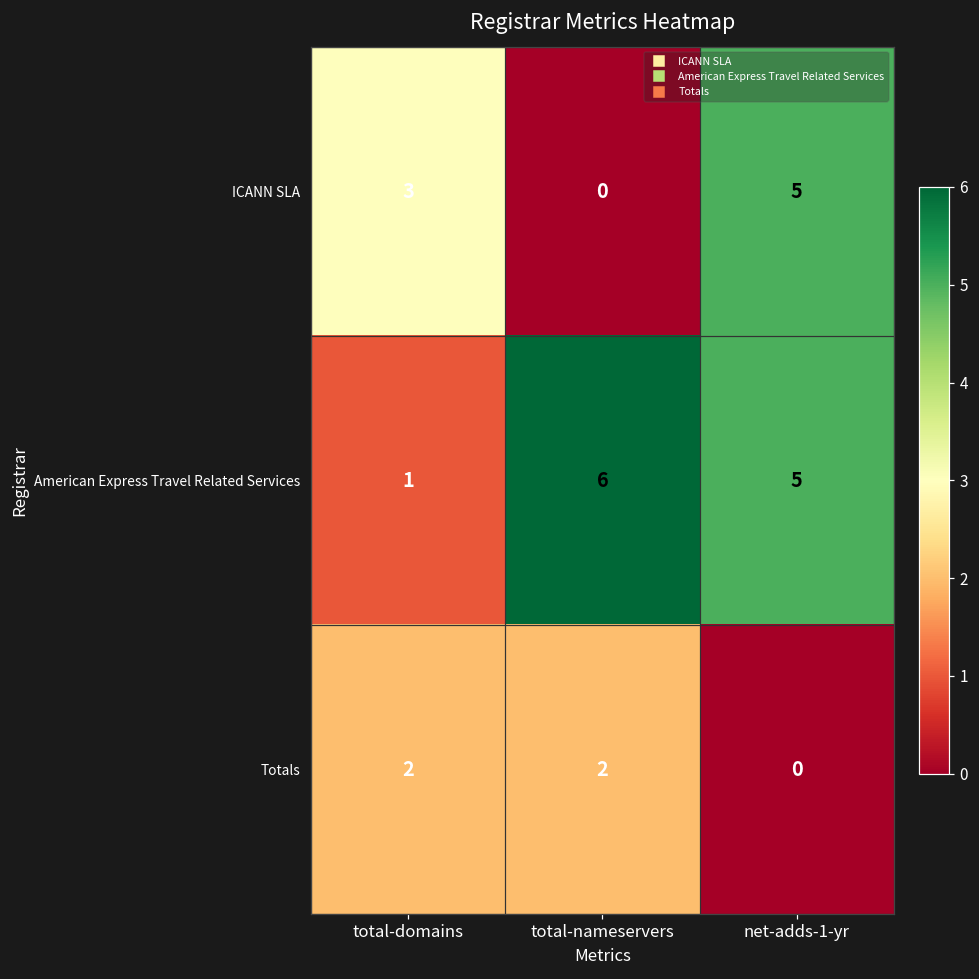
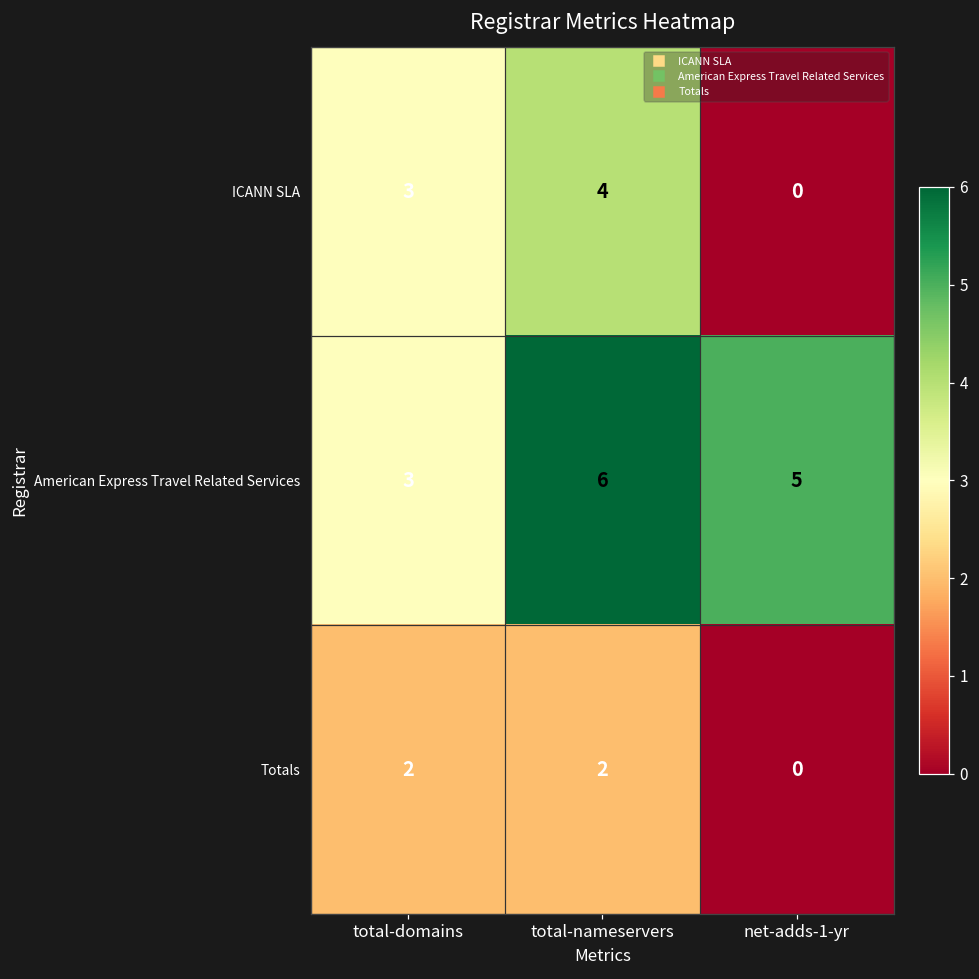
  {
    "ICANN SLA": {
      "total-domains": 3,
-     "total-nameservers": 0,
-     "net-adds-1-yr": 5
+     "total-nameservers": 4,
+     "net-adds-1-yr": 0
    },
    "American Express Travel Related Services": {
-     "total-domains": 1,
+     "total-domains": 3,
      "total-nameservers": 6,
      "net-adds-1-yr": 5
    },
    "Totals": {
      "total-domains": 2,
      "total-nameservers": 2,
      "net-adds-1-yr": 0
    }
  }
